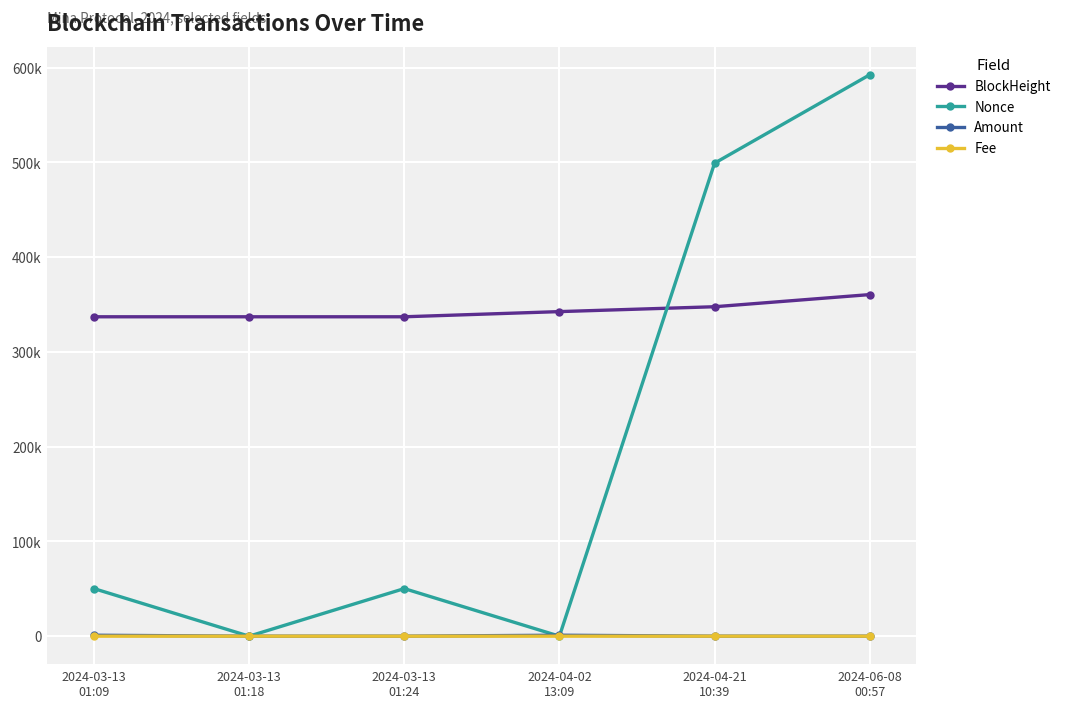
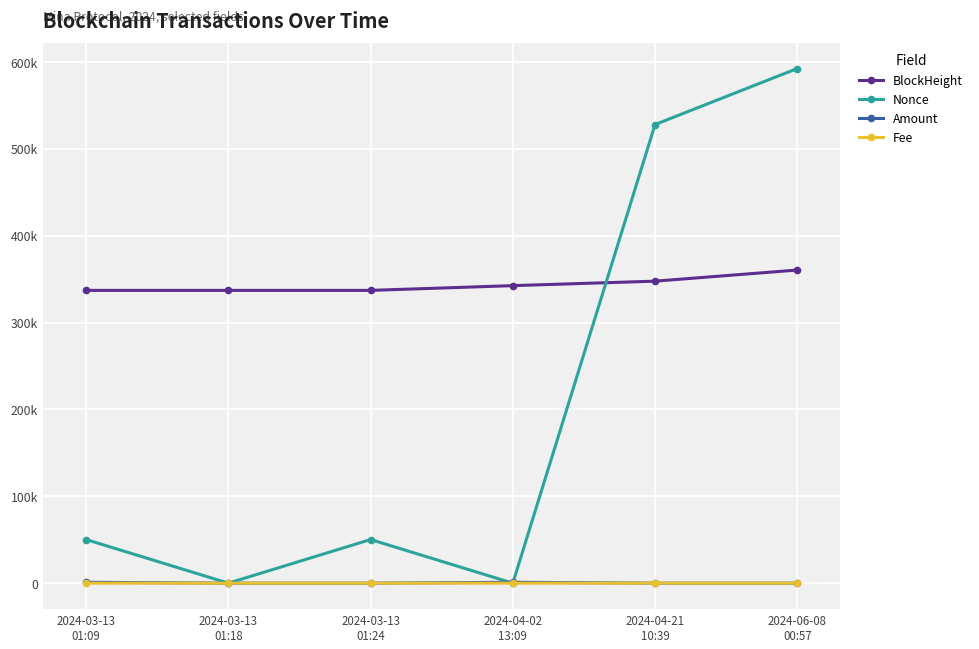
  {
    "BlockHeight": {
      "2024-03-13 01:09": 340000,
      "2024-03-13 01:18": 340000,
      "2024-03-13 01:24": 340000,
      "2024-04-02 13:09": 340000,
      "2024-04-21 10:39": 350000,
      "2024-06-08 00:57": 360000
    },
    "Nonce": {
      "2024-03-13 01:09": 50000,
      "2024-03-13 01:24": 50000,
-     "2024-04-21 10:39": 500000,
+     "2024-04-21 10:39": 530000,
      "2024-06-08 00:57": 590000
    }
  }
